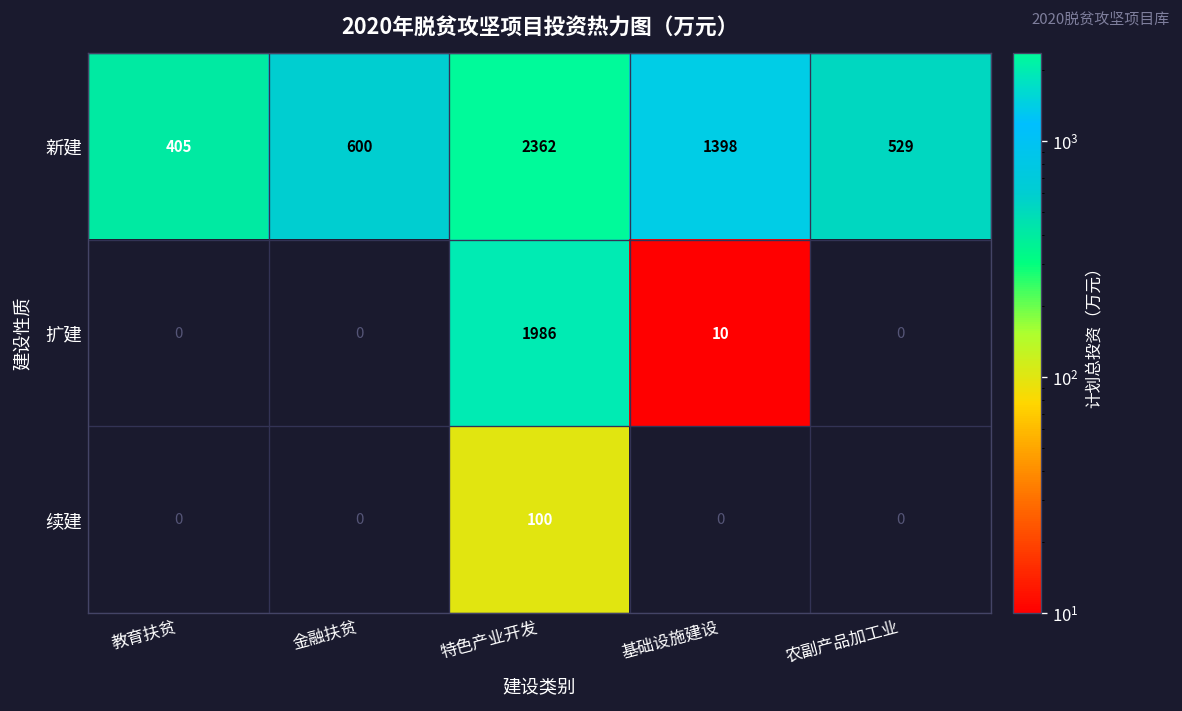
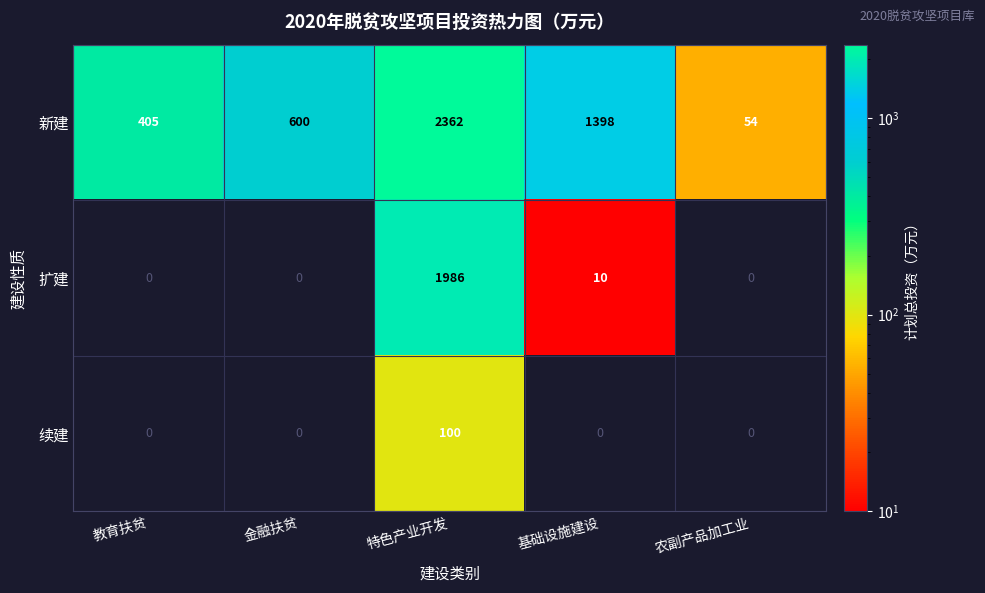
  {
    "新建": {
      "教育扶贫": 405,
      "金融扶贫": 600,
      "特色产业开发": 2362,
      "基础设施建设": 1398,
-     "农副产品加工业": 529
+     "农副产品加工业": 54
    },
    "扩建": {
      "教育扶贫": 0,
      "金融扶贫": 0,
      "特色产业开发": 1986,
      "基础设施建设": 10,
      "农副产品加工业": 0
    },
    "续建": {
      "教育扶贫": 0,
      "金融扶贫": 0,
      "特色产业开发": 100,
      "基础设施建设": 0,
      "农副产品加工业": 0
    }
  }
